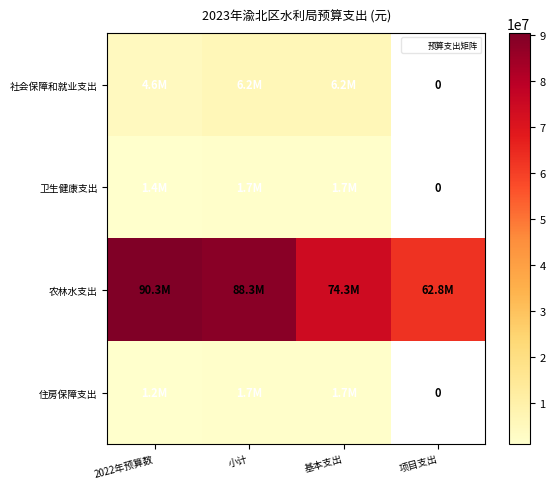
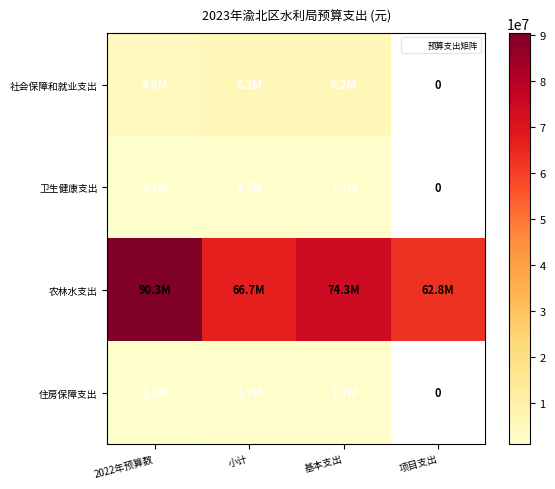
  {
    "社会保障和就业支出": {
      "2022年预算数": "4.6M",
      "小计": "6.2M",
      "基本支出": "6.2M"
    },
    "卫生健康支出": {
      "2022年预算数": "1.4M",
      "小计": "1.7M",
      "基本支出": "1.7M"
    },
    "农林水支出": {
      "2022年预算数": "90.3M",
-     "小计": "88.3M",
+     "小计": "66.7M",
      "基本支出": "74.3M",
      "项目支出": "62.8M"
    },
    "住房保障支出": {
      "2022年预算数": "1.2M",
      "小计": "1.7M",
      "基本支出": "1.7M"
    }
  }
